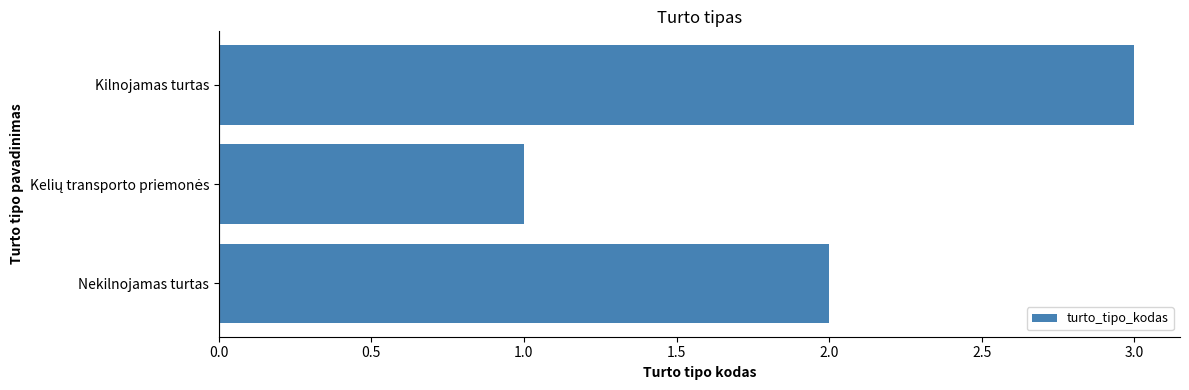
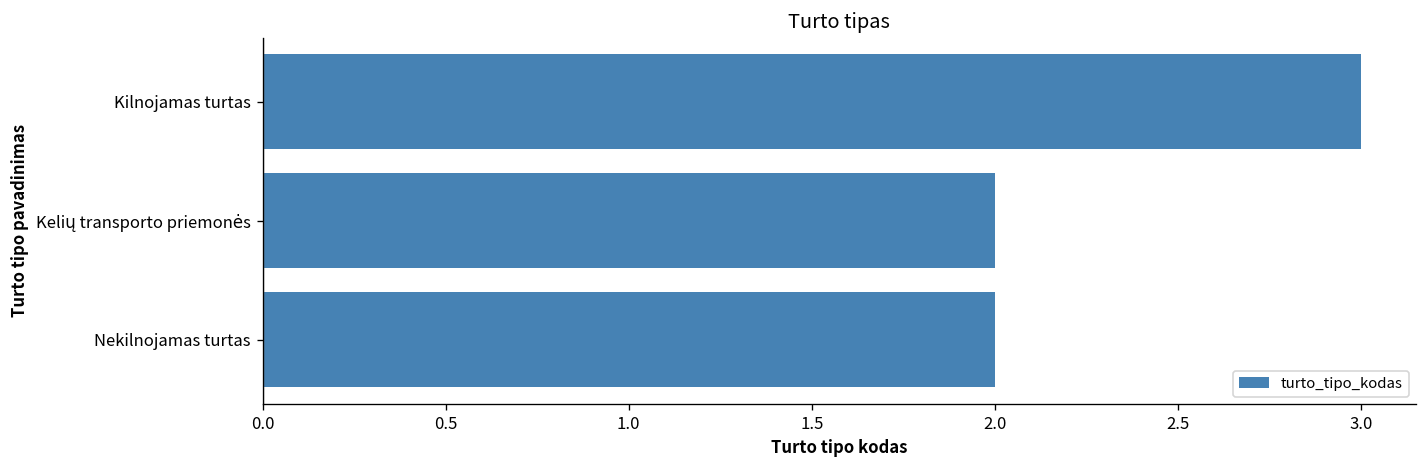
  {
    "Kilnojamas turtas": 3,
-   "Kelių transporto priemonės": 1,
+   "Kelių transporto priemonės": 2,
    "Nekilnojamas turtas": 2
  }
